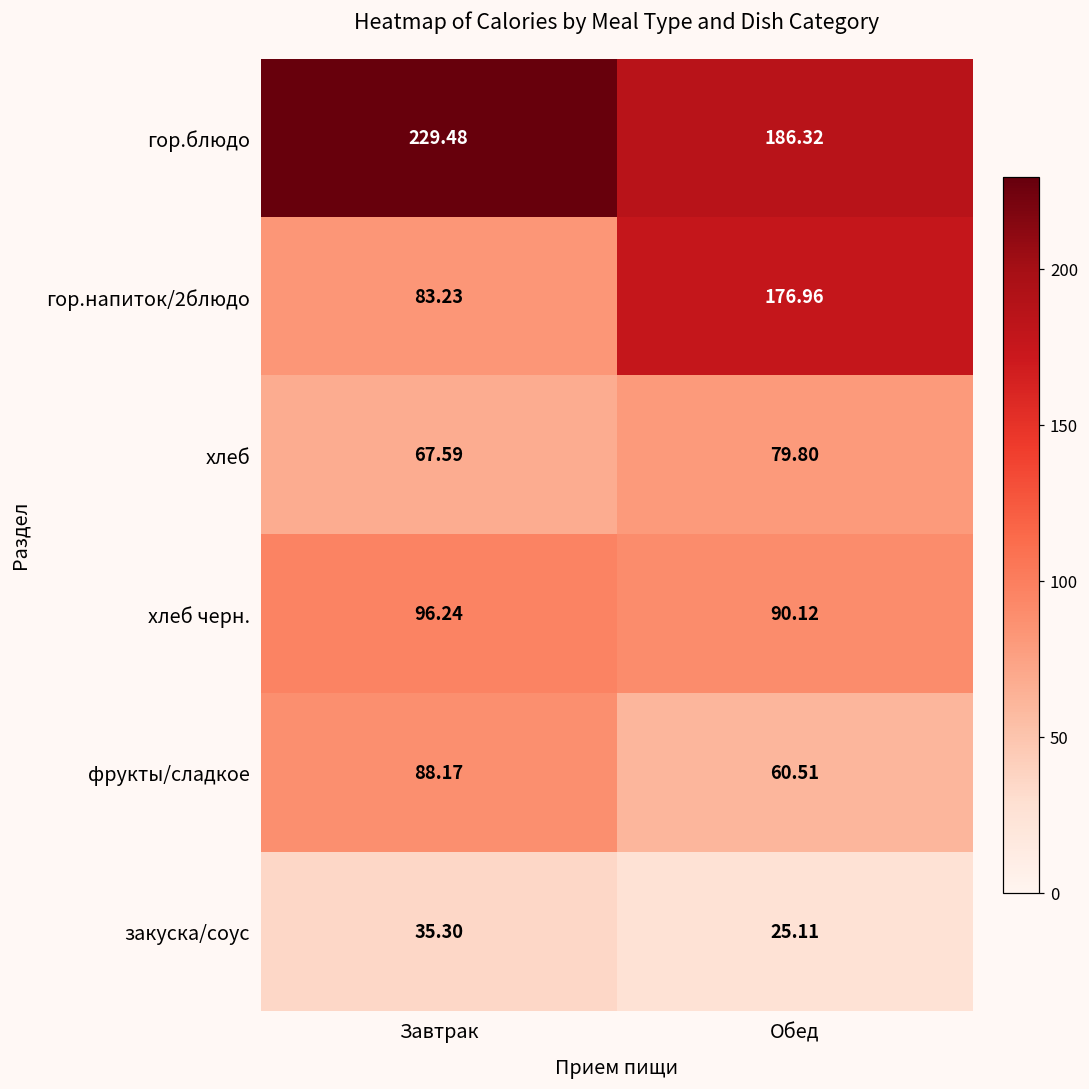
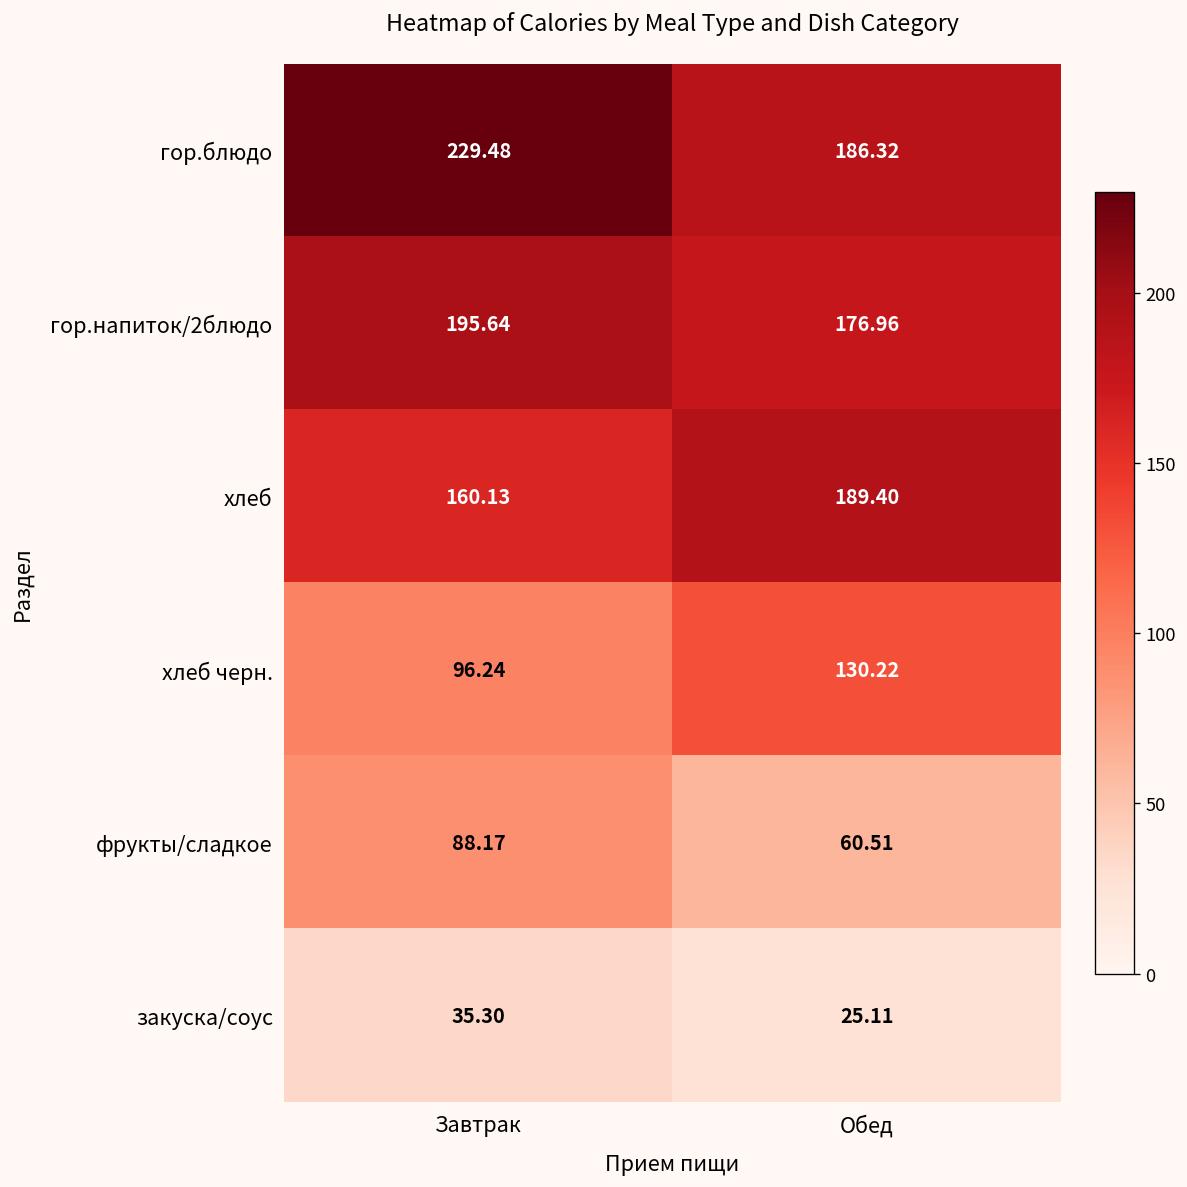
  {
    "гор.блюдо": {
      "Завтрак": 229.48,
      "Обед": 186.32
    },
    "гор.напиток/2блюдо": {
-     "Завтрак": 83.23,
+     "Завтрак": 195.64,
      "Обед": 176.96
    },
    "хлеб": {
-     "Завтрак": 67.59,
-     "Обед": 79.80
+     "Завтрак": 160.13,
+     "Обед": 189.40
    },
    "хлеб черн.": {
      "Завтрак": 96.24,
-     "Обед": 90.12
+     "Обед": 130.22
    },
    "фрукты/сладкое": {
      "Завтрак": 88.17,
      "Обед": 60.51
    },
    "закуска/соус": {
      "Завтрак": 35.30,
      "Обед": 25.11
    }
  }
